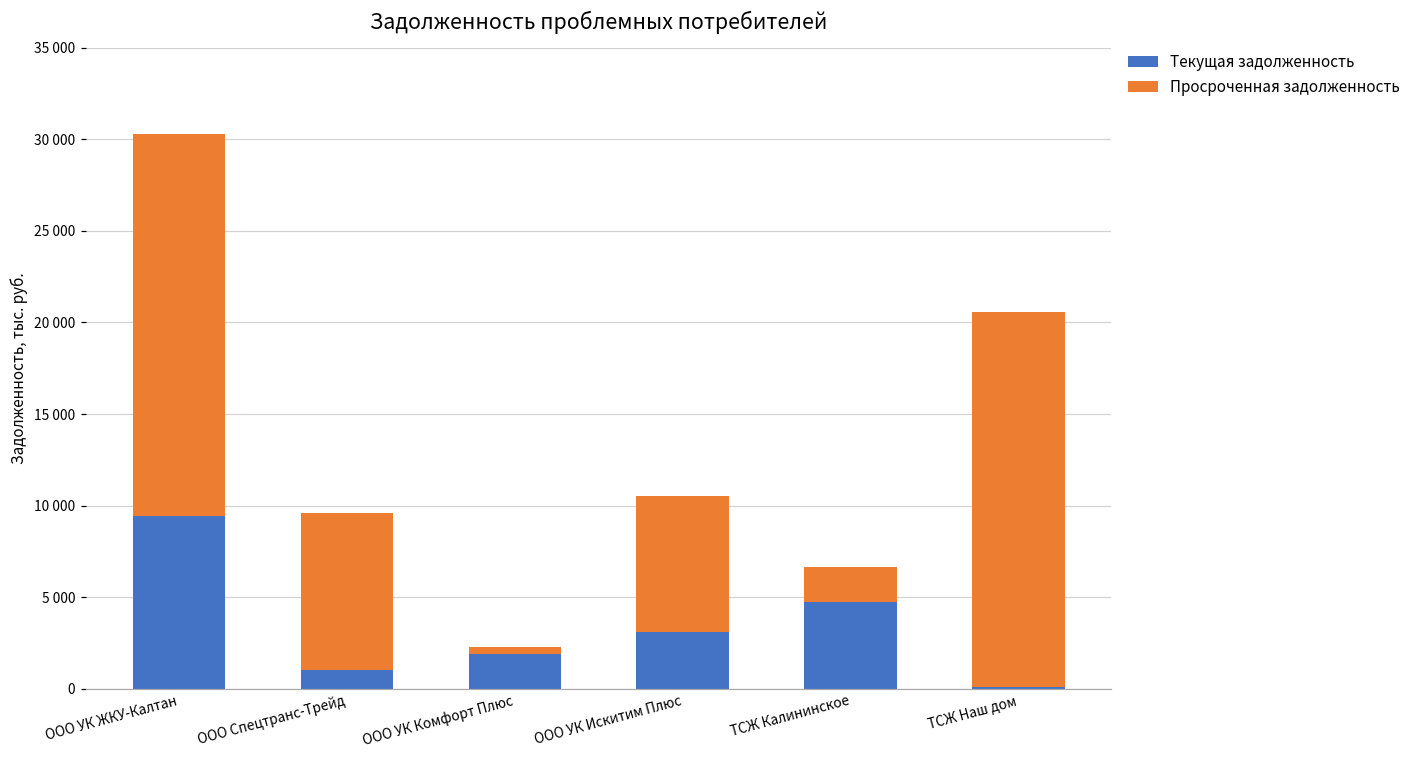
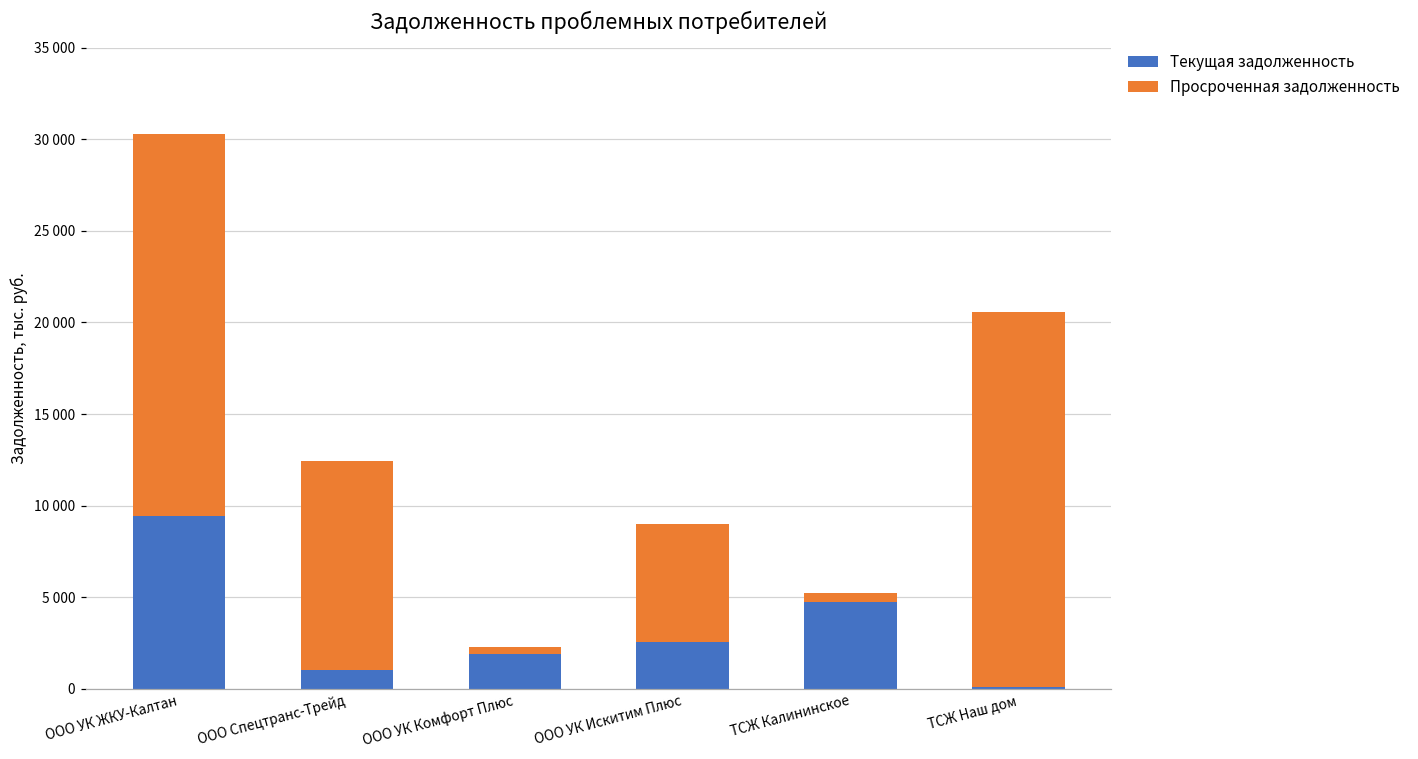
  {
    "Текущая задолженность": {
      "ООО УК ЖКУ-Калтан": 9400,
      "ООО Спецтранс-Трейд": 1000,
      "ООО УК Комфорт Плюс": 1900,
-     "ООО УК Искитим Плюс": 3100,
+     "ООО УК Искитим Плюс": 2600,
      "ТСЖ Калининское": 4700
    },
    "Просроченная задолженность": {
      "ООО УК ЖКУ-Калтан": 20800,
-     "ООО Спецтранс-Трейд": 8600,
+     "ООО Спецтранс-Трейд": 11400,
      "ООО УК Комфорт Плюс": 400,
-     "ООО УК Искитим Плюс": 7400,
-     "ТСЖ Калининское": 1900,
+     "ООО УК Искитим Плюс": 6400,
+     "ТСЖ Калининское": 500,
      "ТСЖ Наш дом": 20500
    }
  }
